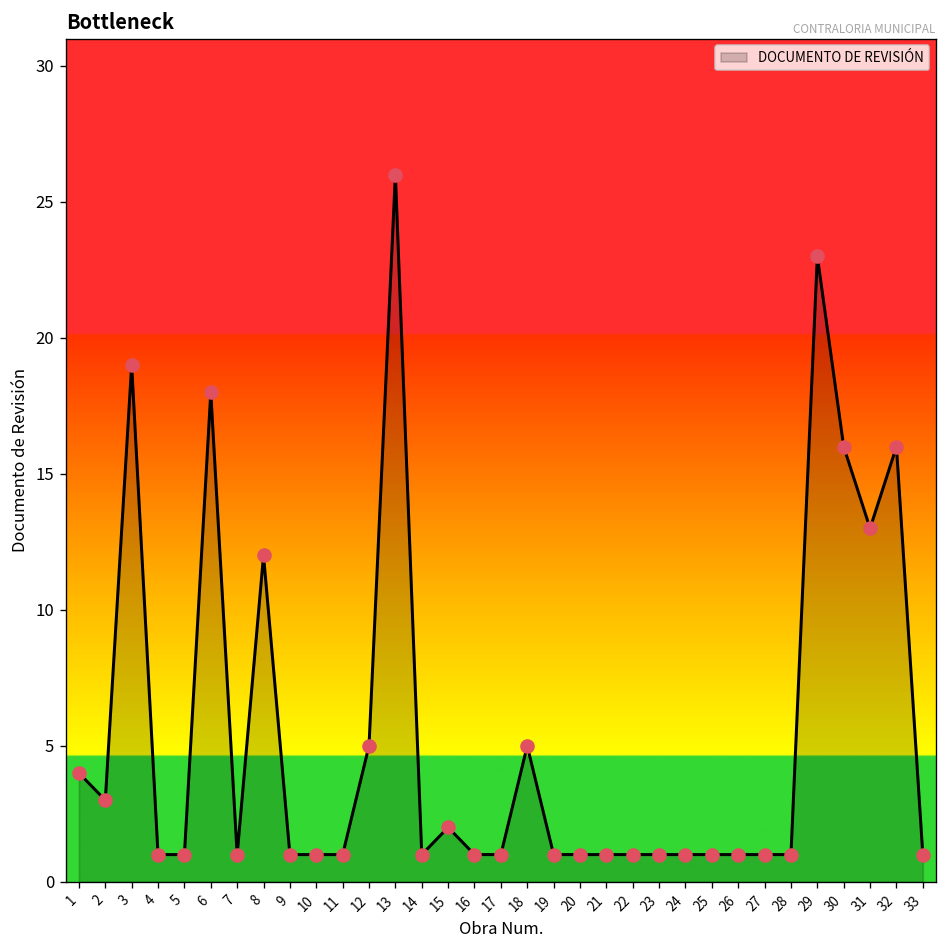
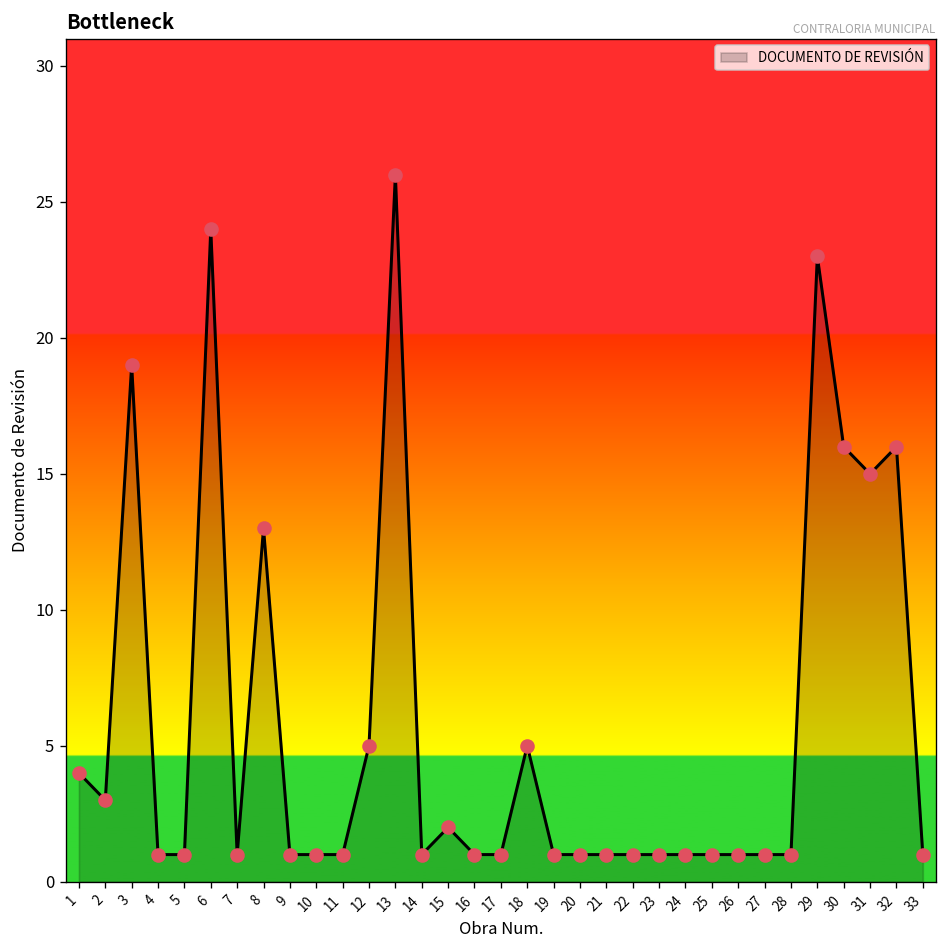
  {
    "1": 4,
    "2": 3,
    "3": 19,
    "4": 1,
    "5": 1,
-   "6": 18,
+   "6": 24,
    "7": 1,
-   "8": 12,
+   "8": 13,
    "9": 1,
    "10": 1,
    "11": 1,
    "12": 5,
    "13": 26,
    "14": 1,
    "15": 2,
    "16": 1,
    "17": 1,
    "18": 5,
    "19": 1,
    "20": 1,
    "21": 1,
    "22": 1,
    "23": 1,
    "24": 1,
    "25": 1,
    "26": 1,
    "27": 1,
    "28": 1,
    "29": 23,
    "30": 16,
-   "31": 13,
+   "31": 15,
    "32": 16,
    "33": 1
  }
